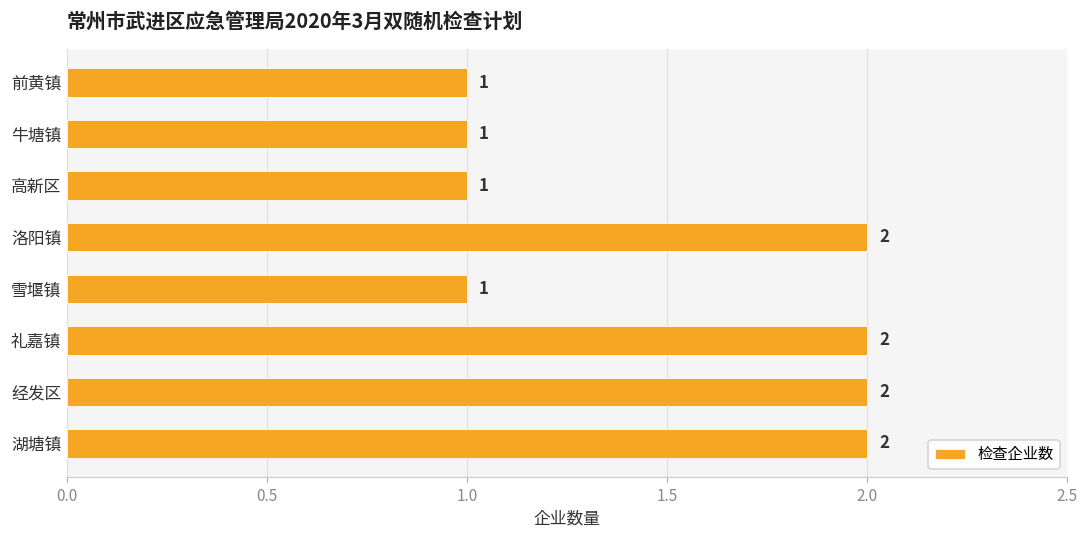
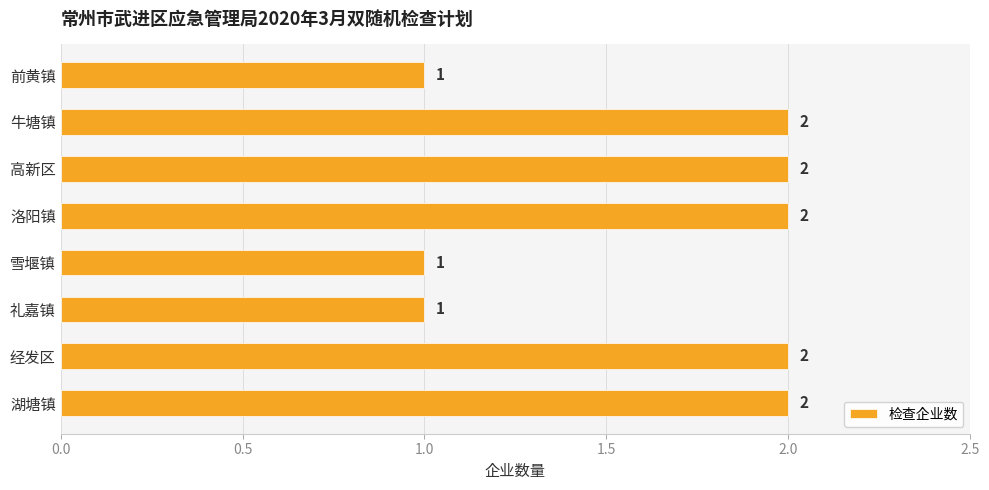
  {
    "前黄镇": 1,
-   "牛塘镇": 1,
-   "高新区": 1,
+   "牛塘镇": 2,
+   "高新区": 2,
    "洛阳镇": 2,
    "雪堰镇": 1,
-   "礼嘉镇": 2,
+   "礼嘉镇": 1,
    "经发区": 2,
    "湖塘镇": 2
  }
